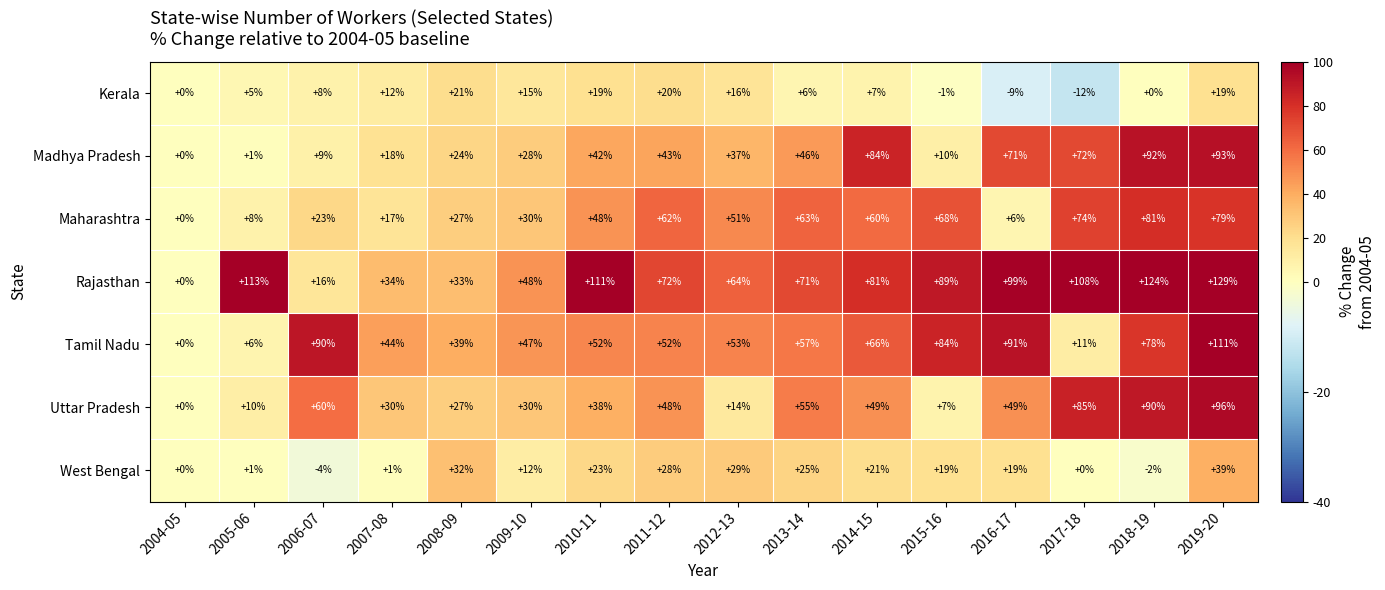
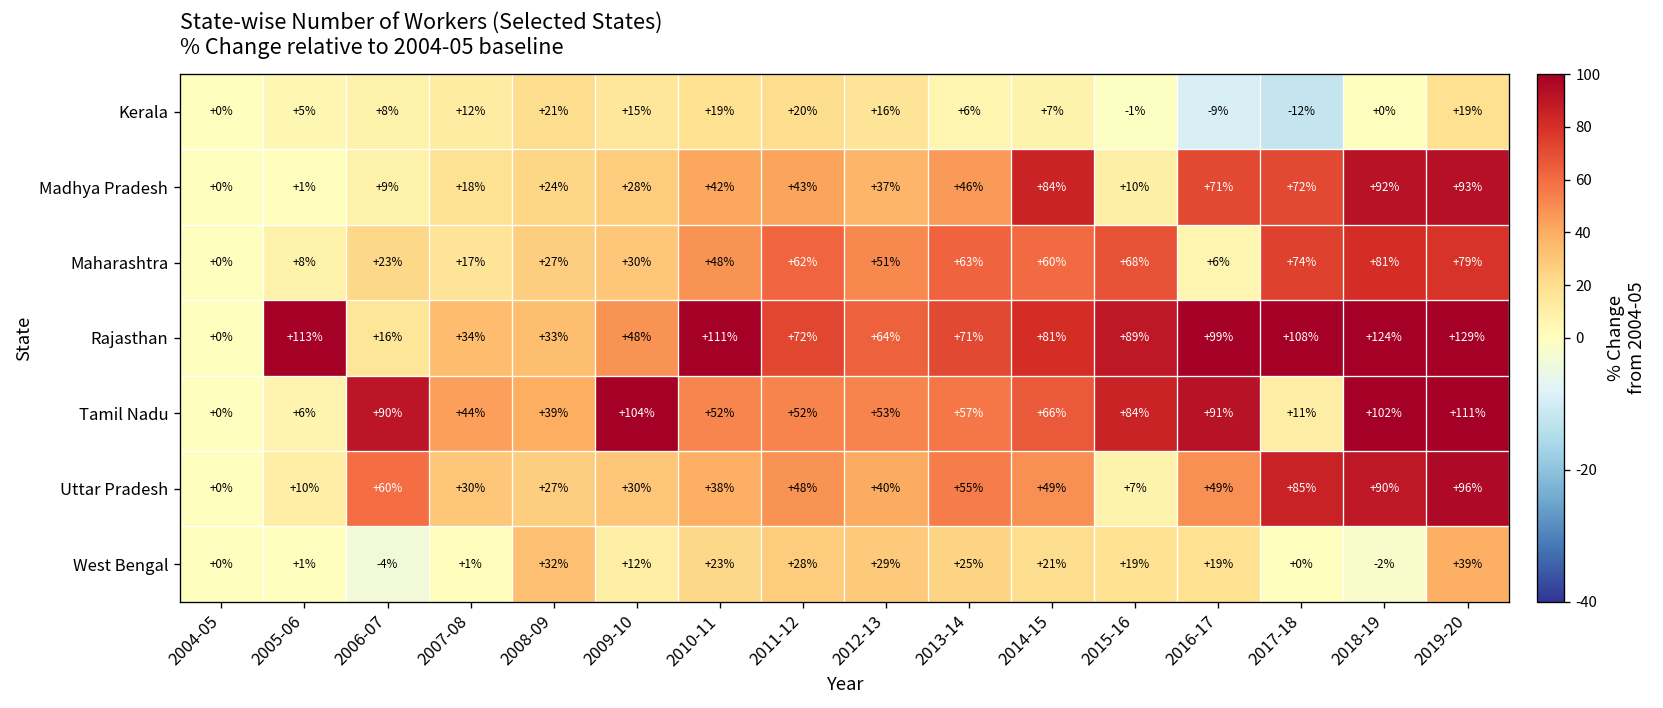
  {
    "Kerala": {
      "2004-05": "+0%",
      "2005-06": "+5%",
      "2006-07": "+8%",
      "2007-08": "+12%",
      "2008-09": "+21%",
      "2009-10": "+15%",
      "2010-11": "+19%",
      "2011-12": "+20%",
      "2012-13": "+16%",
      "2013-14": "+6%",
      "2014-15": "+7%",
      "2015-16": "-1%",
      "2016-17": "-9%",
      "2017-18": "-12%",
      "2018-19": "+0%",
      "2019-20": "+19%"
    },
    "Madhya Pradesh": {
      "2004-05": "+0%",
      "2005-06": "+1%",
      "2006-07": "+9%",
      "2007-08": "+18%",
      "2008-09": "+24%",
      "2009-10": "+28%",
      "2010-11": "+42%",
      "2011-12": "+43%",
      "2012-13": "+37%",
      "2013-14": "+46%",
      "2014-15": "+84%",
      "2015-16": "+10%",
      "2016-17": "+71%",
      "2017-18": "+72%",
      "2018-19": "+92%",
      "2019-20": "+93%"
    },
    "Maharashtra": {
      "2004-05": "+0%",
      "2005-06": "+8%",
      "2006-07": "+23%",
      "2007-08": "+17%",
      "2008-09": "+27%",
      "2009-10": "+30%",
      "2010-11": "+48%",
      "2011-12": "+62%",
      "2012-13": "+51%",
      "2013-14": "+63%",
      "2014-15": "+60%",
      "2015-16": "+68%",
      "2016-17": "+6%",
      "2017-18": "+74%",
      "2018-19": "+81%",
      "2019-20": "+79%"
    },
    "Rajasthan": {
      "2004-05": "+0%",
      "2005-06": "+113%",
      "2006-07": "+16%",
      "2007-08": "+34%",
      "2008-09": "+33%",
      "2009-10": "+48%",
      "2010-11": "+111%",
      "2011-12": "+72%",
      "2012-13": "+64%",
      "2013-14": "+71%",
      "2014-15": "+81%",
      "2015-16": "+89%",
      "2016-17": "+99%",
      "2017-18": "+108%",
      "2018-19": "+124%",
      "2019-20": "+129%"
    },
    "Tamil Nadu": {
      "2004-05": "+0%",
      "2005-06": "+6%",
      "2006-07": "+90%",
      "2007-08": "+44%",
      "2008-09": "+39%",
-     "2009-10": "+47%",
+     "2009-10": "+104%",
      "2010-11": "+52%",
      "2011-12": "+52%",
      "2012-13": "+53%",
      "2013-14": "+57%",
      "2014-15": "+66%",
      "2015-16": "+84%",
      "2016-17": "+91%",
      "2017-18": "+11%",
-     "2018-19": "+78%",
+     "2018-19": "+102%",
      "2019-20": "+111%"
    },
    "Uttar Pradesh": {
      "2004-05": "+0%",
      "2005-06": "+10%",
      "2006-07": "+60%",
      "2007-08": "+30%",
      "2008-09": "+27%",
      "2009-10": "+30%",
      "2010-11": "+38%",
      "2011-12": "+48%",
-     "2012-13": "+14%",
+     "2012-13": "+40%",
      "2013-14": "+55%",
      "2014-15": "+49%",
      "2015-16": "+7%",
      "2016-17": "+49%",
      "2017-18": "+85%",
      "2018-19": "+90%",
      "2019-20": "+96%"
    },
    "West Bengal": {
      "2004-05": "+0%",
      "2005-06": "+1%",
      "2006-07": "-4%",
      "2007-08": "+1%",
      "2008-09": "+32%",
      "2009-10": "+12%",
      "2010-11": "+23%",
      "2011-12": "+28%",
      "2012-13": "+29%",
      "2013-14": "+25%",
      "2014-15": "+21%",
      "2015-16": "+19%",
      "2016-17": "+19%",
      "2017-18": "+0%",
      "2018-19": "-2%",
      "2019-20": "+39%"
    }
  }
